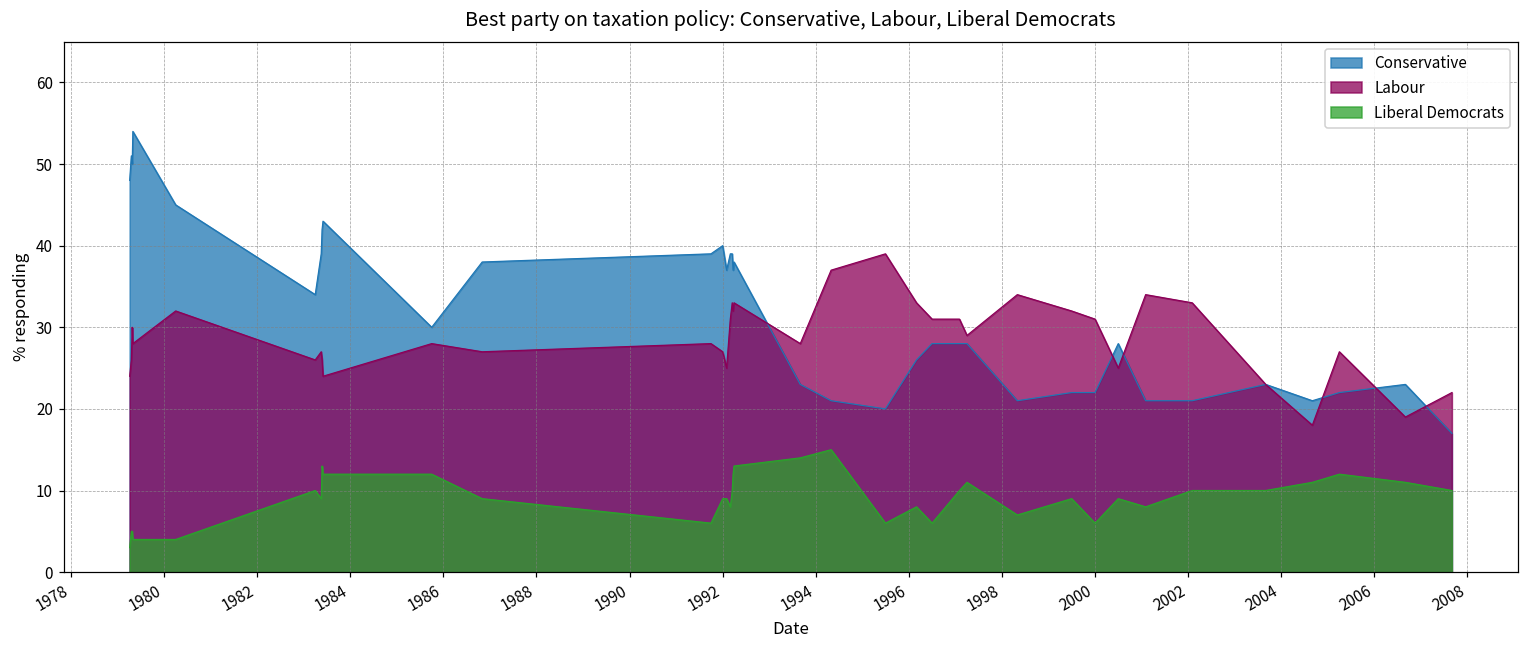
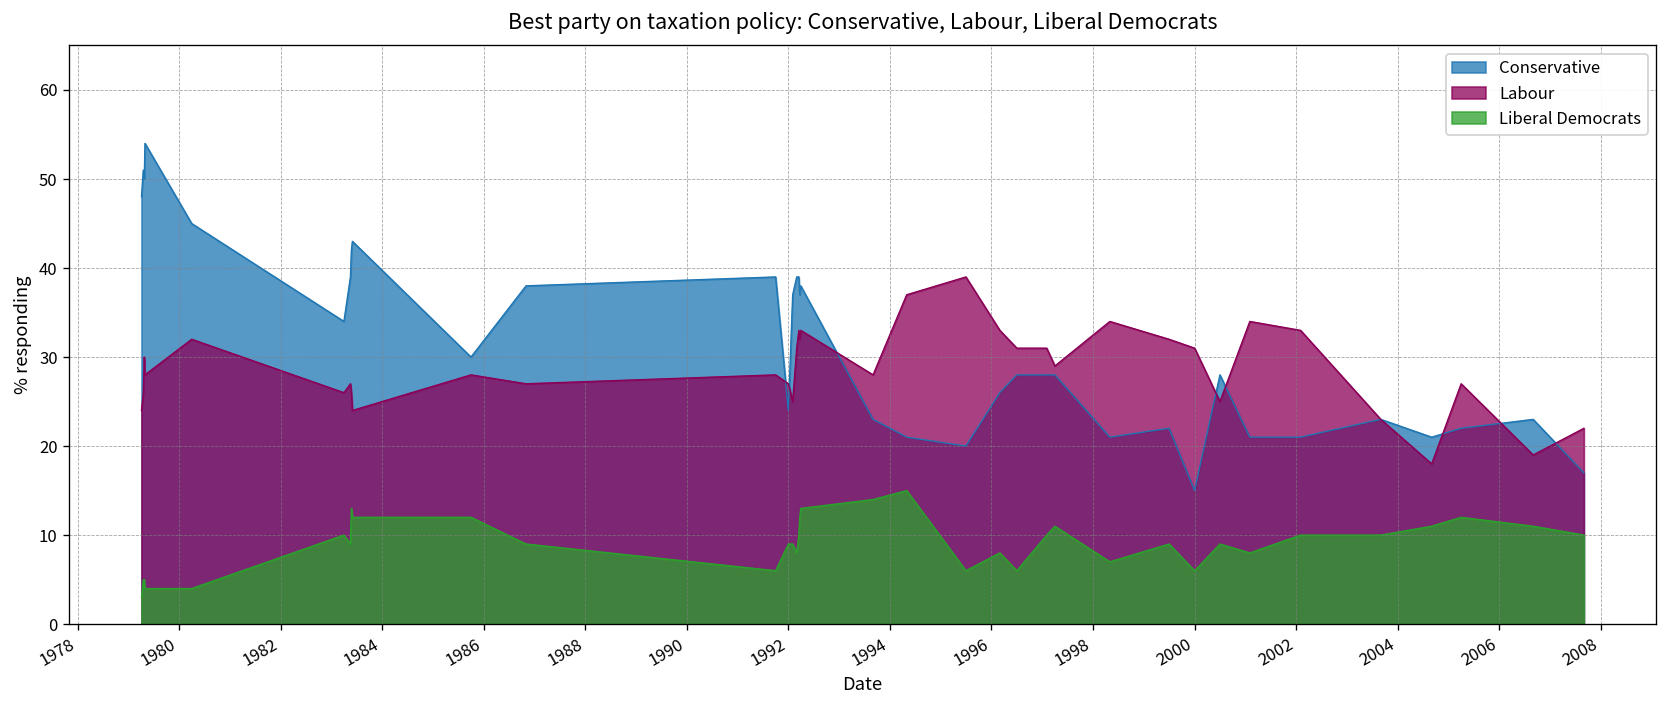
  {
    "Conservative": {
-     "1992": 40,
-     "2000": 22
+     "1992": 24,
+     "2000": 15
    },
    "Labour": {
      "1992": 27,
      "2000": 31
    },
    "Liberal Democrats": {
      "1992": 9,
      "2000": 6
    }
  }
